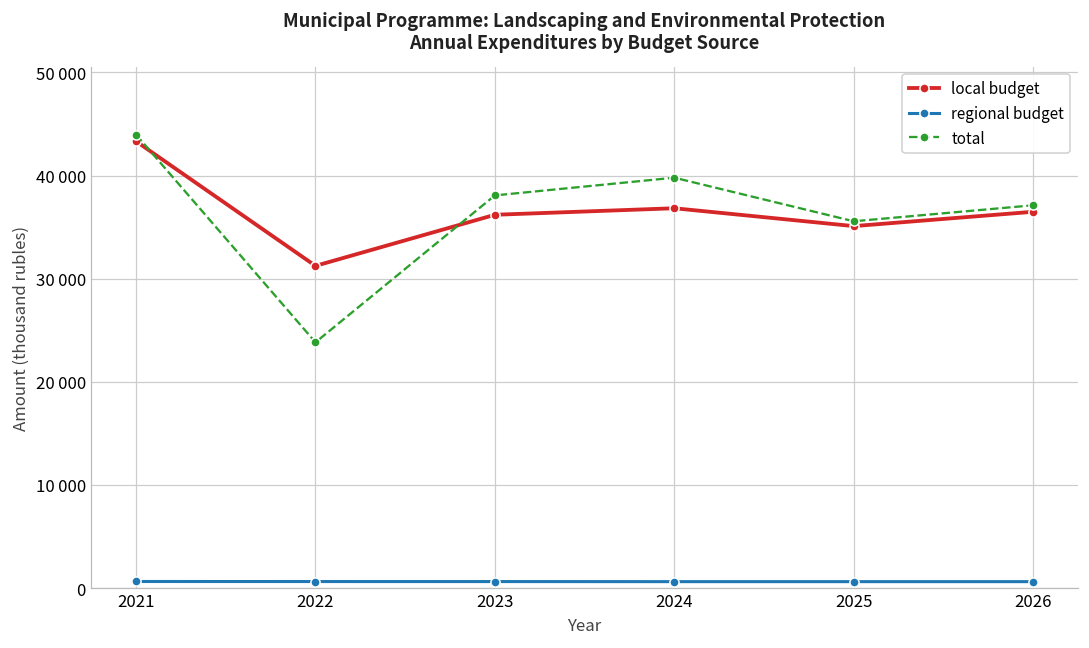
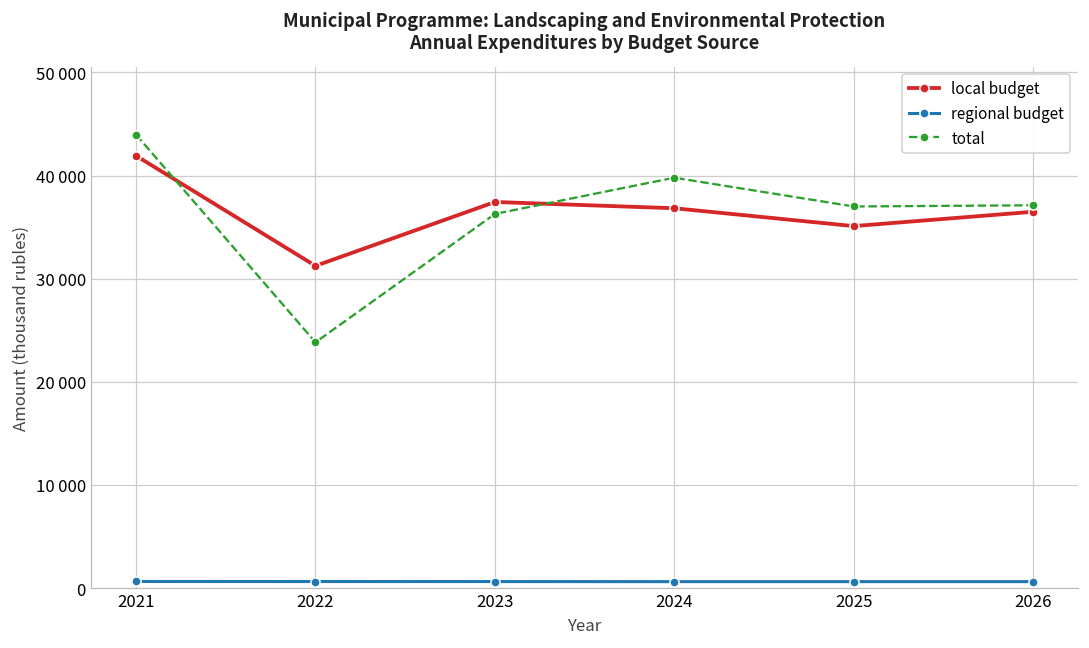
  {
    "local budget": {
-     "2021": 43000,
+     "2021": 42000,
      "2022": 31000,
-     "2023": 36000,
+     "2023": 37000,
      "2024": 37000,
      "2025": 35000,
      "2026": 36000
    },
    "regional budget": {
      "2021": 1000,
      "2022": 1000,
      "2023": 1000,
      "2024": 1000,
      "2025": 1000,
      "2026": 1000
    },
    "total": {
      "2021": 44000,
      "2022": 24000,
-     "2023": 38000,
+     "2023": 36000,
      "2024": 40000,
-     "2025": 36000,
+     "2025": 37000,
      "2026": 37000
    }
  }
